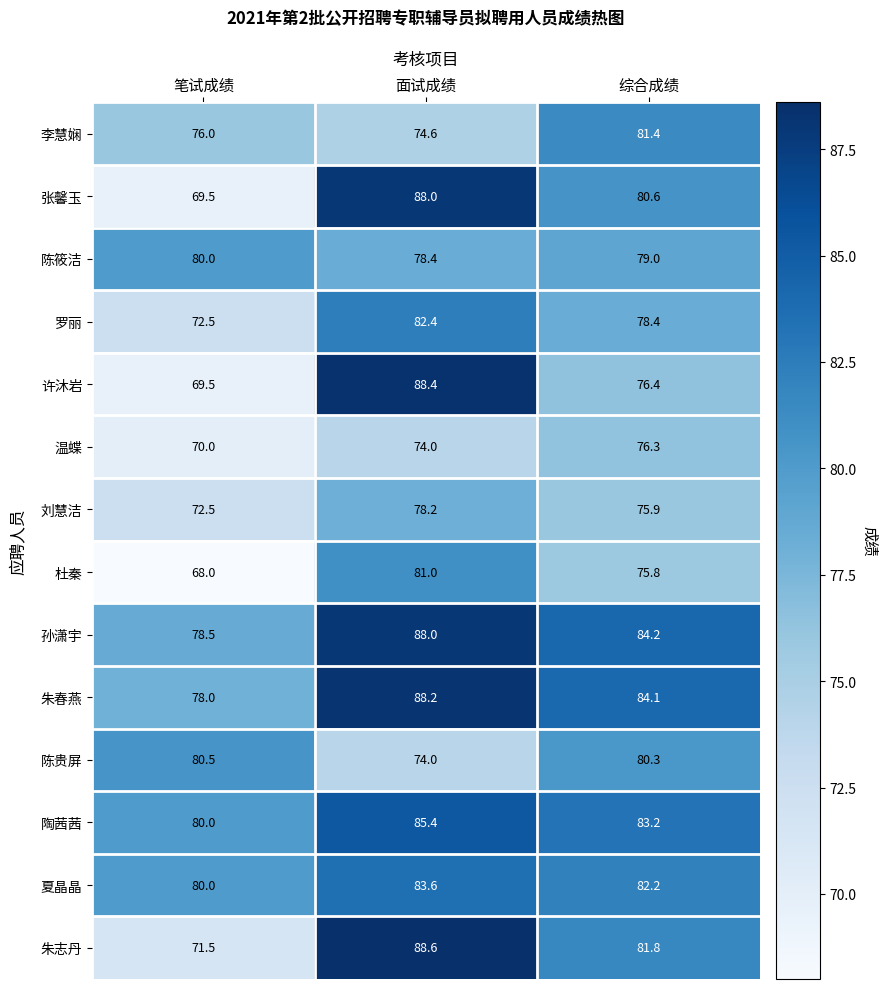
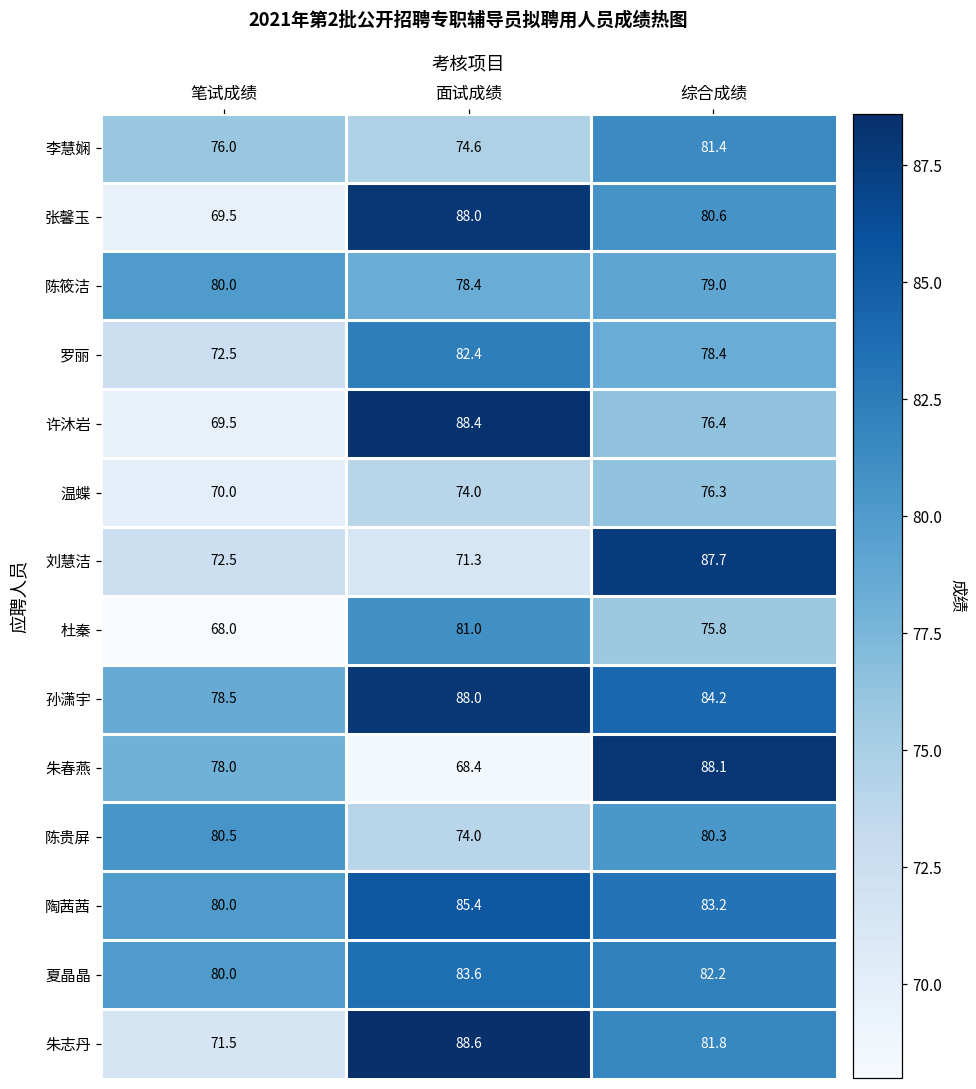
  {
    "李慧娴": {
      "笔试成绩": 76.0,
      "面试成绩": 74.6,
      "综合成绩": 81.4
    },
    "张馨玉": {
      "笔试成绩": 69.5,
      "面试成绩": 88.0,
      "综合成绩": 80.6
    },
    "陈筱洁": {
      "笔试成绩": 80.0,
      "面试成绩": 78.4,
      "综合成绩": 79.0
    },
    "罗丽": {
      "笔试成绩": 72.5,
      "面试成绩": 82.4,
      "综合成绩": 78.4
    },
    "许沐岩": {
      "笔试成绩": 69.5,
      "面试成绩": 88.4,
      "综合成绩": 76.4
    },
    "温蝶": {
      "笔试成绩": 70.0,
      "面试成绩": 74.0,
      "综合成绩": 76.3
    },
    "刘慧洁": {
      "笔试成绩": 72.5,
-     "面试成绩": 78.2,
-     "综合成绩": 75.9
+     "面试成绩": 71.3,
+     "综合成绩": 87.7
    },
    "杜秦": {
      "笔试成绩": 68.0,
      "面试成绩": 81.0,
      "综合成绩": 75.8
    },
    "孙潇宇": {
      "笔试成绩": 78.5,
      "面试成绩": 88.0,
      "综合成绩": 84.2
    },
    "朱春燕": {
      "笔试成绩": 78.0,
-     "面试成绩": 88.2,
-     "综合成绩": 84.1
+     "面试成绩": 68.4,
+     "综合成绩": 88.1
    },
    "陈贵屏": {
      "笔试成绩": 80.5,
      "面试成绩": 74.0,
      "综合成绩": 80.3
    },
    "陶茜茜": {
      "笔试成绩": 80.0,
      "面试成绩": 85.4,
      "综合成绩": 83.2
    },
    "夏晶晶": {
      "笔试成绩": 80.0,
      "面试成绩": 83.6,
      "综合成绩": 82.2
    },
    "朱志丹": {
      "笔试成绩": 71.5,
      "面试成绩": 88.6,
      "综合成绩": 81.8
    }
  }
